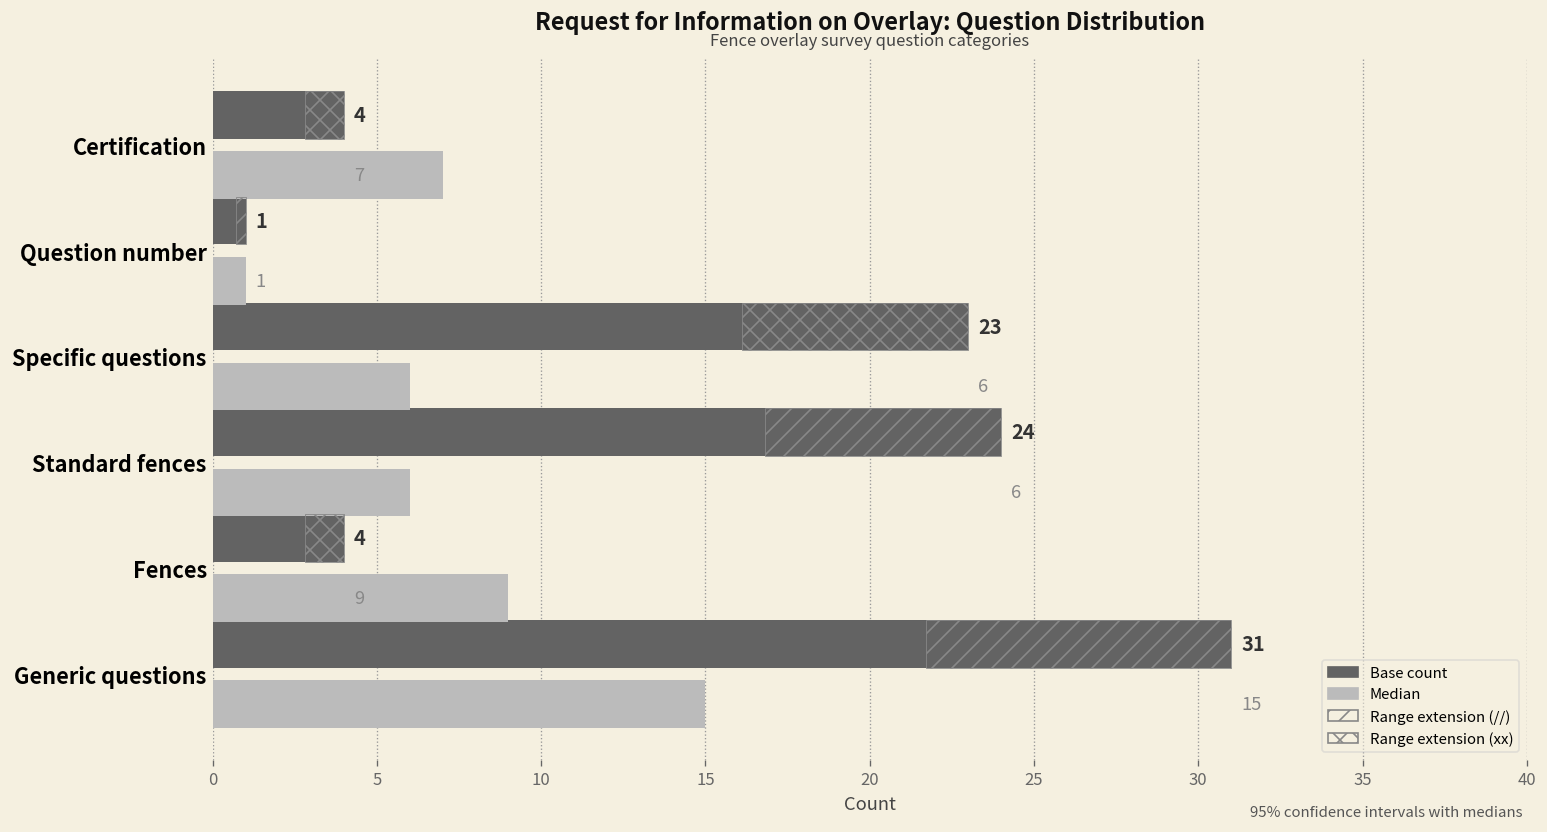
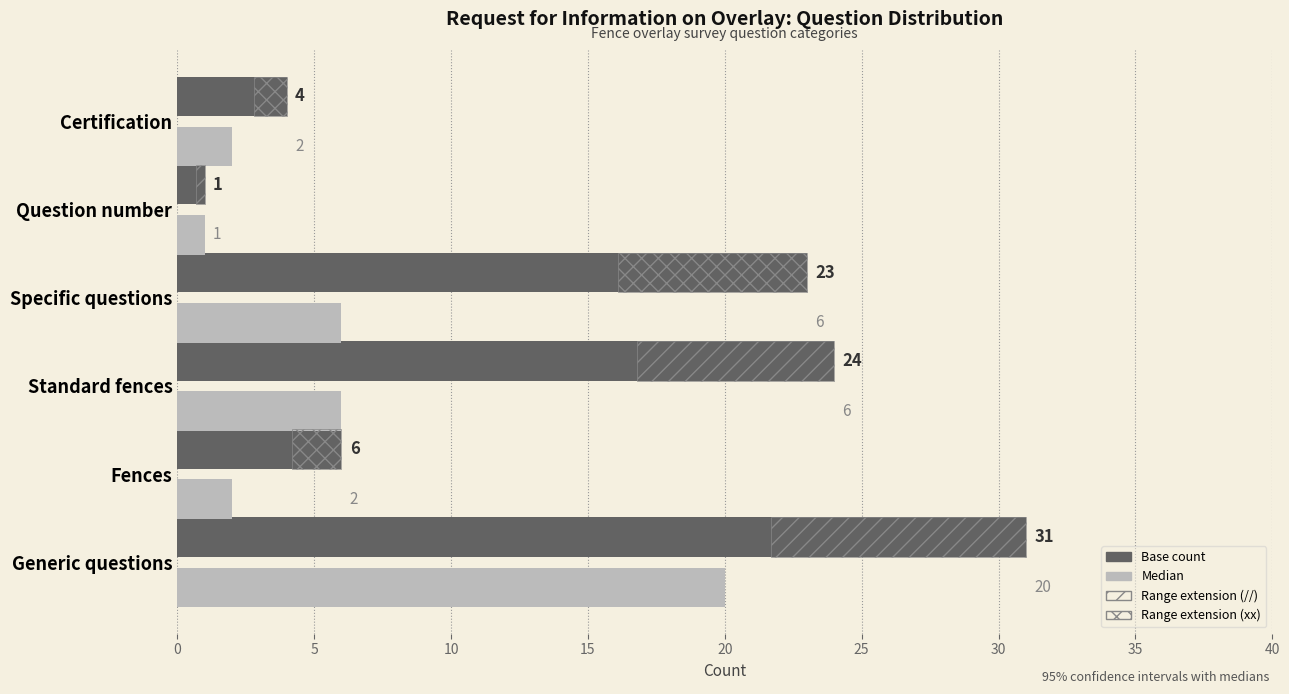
  {
    "Base count": {
      "Certification": 4,
      "Question number": 1,
      "Specific questions": 23,
      "Standard fences": 24,
-     "Fences": 4,
+     "Fences": 6,
      "Generic questions": 31
    },
    "Median": {
-     "Certification": 7,
+     "Certification": 2,
      "Question number": 1,
-     "Fences": 9,
-     "Generic questions": 15
+     "Fences": 2,
+     "Generic questions": 20
    }
  }
